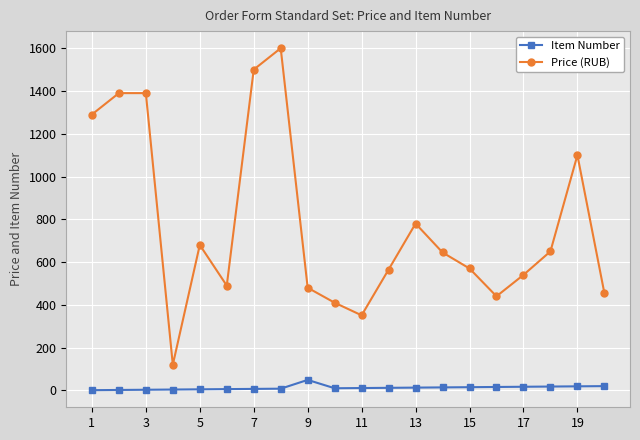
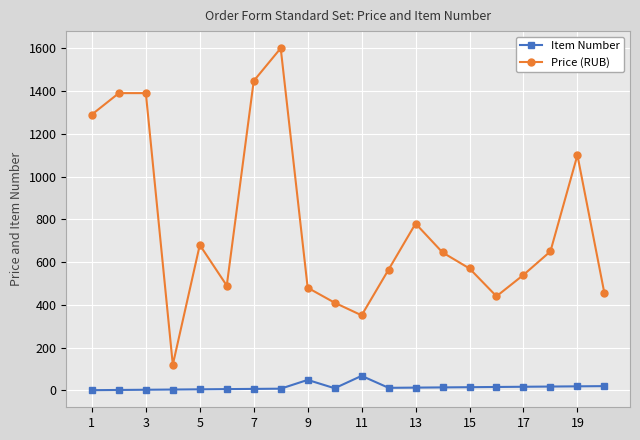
  {
    "Item Number": {
      "1": 0,
      "3": 0,
      "5": 10,
      "7": 10,
      "9": 50,
-     "11": 10,
+     "11": 70,
      "13": 10,
      "15": 20,
      "17": 20,
      "19": 20
    },
    "Price (RUB)": {
      "1": 1290,
      "3": 1390,
      "5": 680,
-     "7": 1500,
+     "7": 1450,
      "9": 480,
      "11": 350,
      "13": 780,
      "15": 570,
      "17": 540,
      "19": 1100
    }
  }
